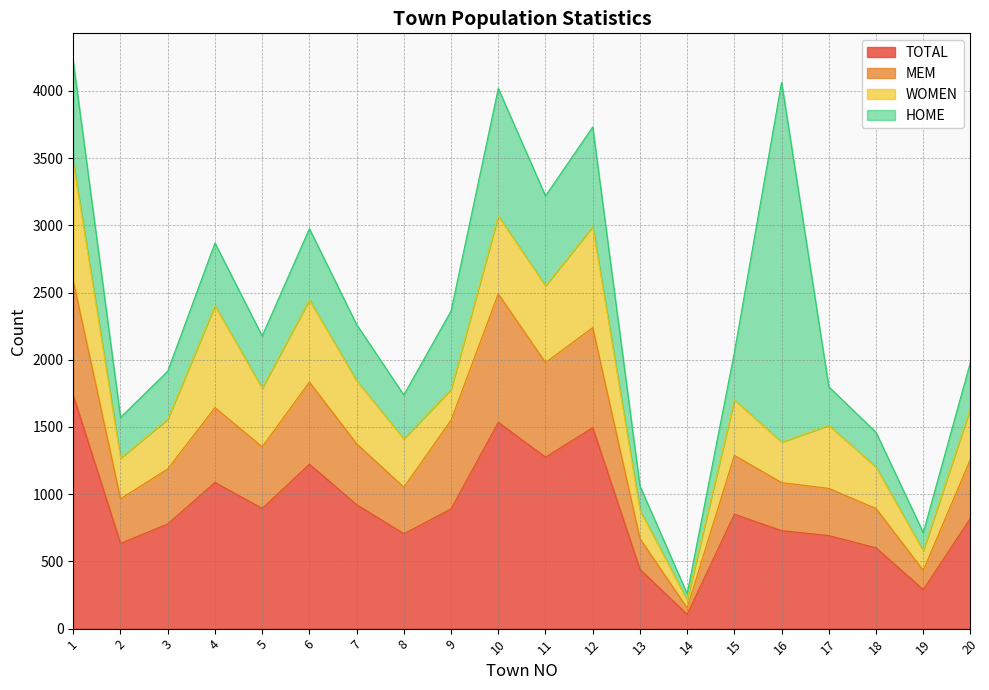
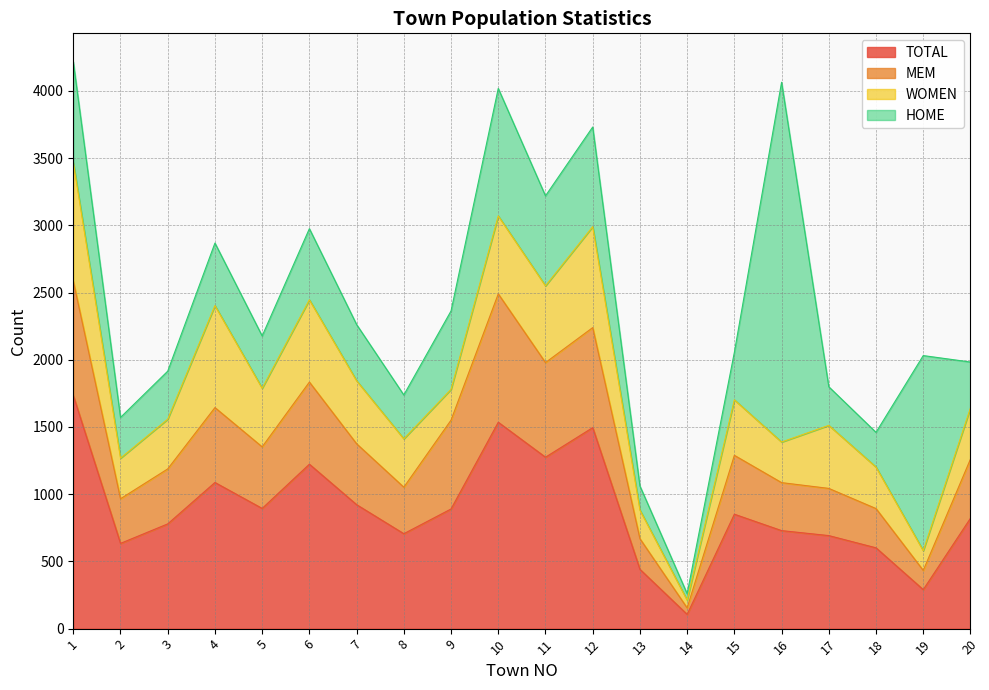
  {
    "WOMEN": {
      "1": 880,
      "2": 300,
      "3": 370,
      "4": 760,
      "5": 440,
      "6": 610,
      "7": 470,
      "8": 360,
      "9": 230,
      "10": 580,
      "11": 570,
      "12": 750,
      "13": 210,
      "14": 60,
      "15": 410,
      "16": 300,
      "17": 470,
      "18": 310,
      "19": 150,
      "20": 380
    },
    "HOME": {
      "1": 750,
      "2": 300,
      "3": 360,
      "4": 470,
      "5": 390,
      "6": 530,
      "7": 420,
      "8": 330,
      "9": 580,
      "10": 950,
      "11": 670,
      "12": 740,
      "13": 180,
      "14": 50,
      "15": 350,
      "16": 2680,
      "17": 290,
      "18": 260,
-     "19": 130,
+     "19": 1450,
      "20": 340
    }
  }
